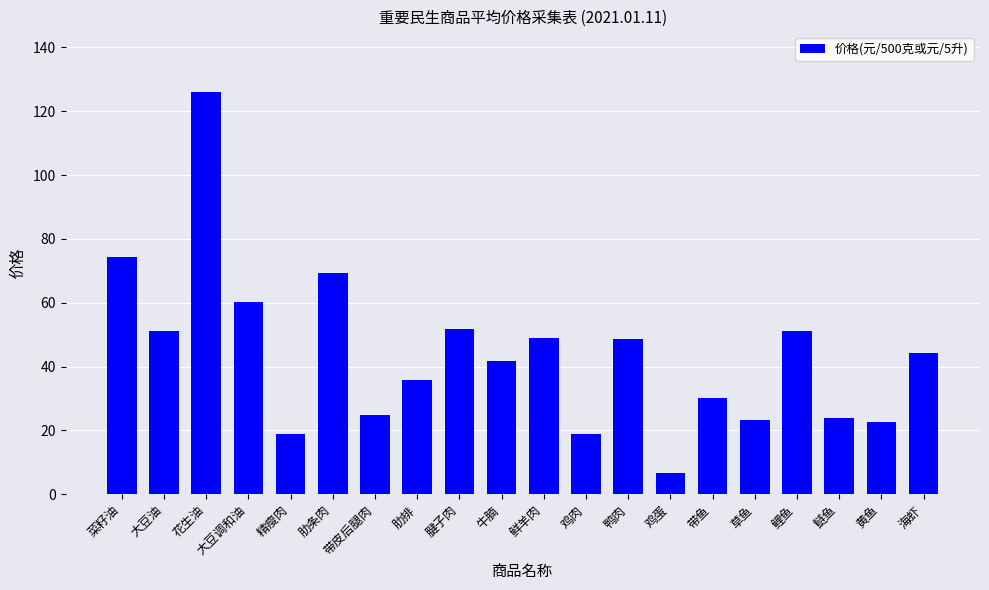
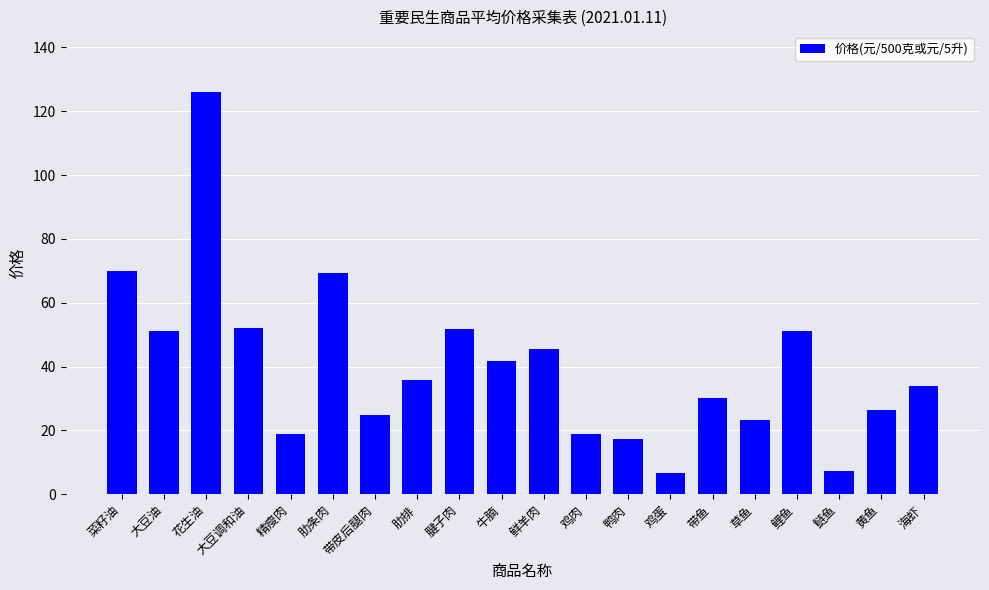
  {
-   "菜籽油": 74,
+   "菜籽油": 70,
    "大豆油": 51,
    "花生油": 126,
-   "大豆调和油": 60,
+   "大豆调和油": 52,
    "精瘦肉": 19,
    "肋条肉": 69,
    "带皮后腿肉": 25,
    "肋排": 36,
    "腱子肉": 52,
    "牛腩": 42,
-   "鲜羊肉": 49,
+   "鲜羊肉": 46,
    "鸡肉": 19,
-   "鸭肉": 49,
+   "鸭肉": 17,
    "鸡蛋": 7,
    "带鱼": 30,
    "草鱼": 23,
    "鲤鱼": 51,
-   "鲢鱼": 24,
-   "黄鱼": 23,
-   "海虾": 44
+   "鲢鱼": 7,
+   "黄鱼": 26,
+   "海虾": 34
  }
